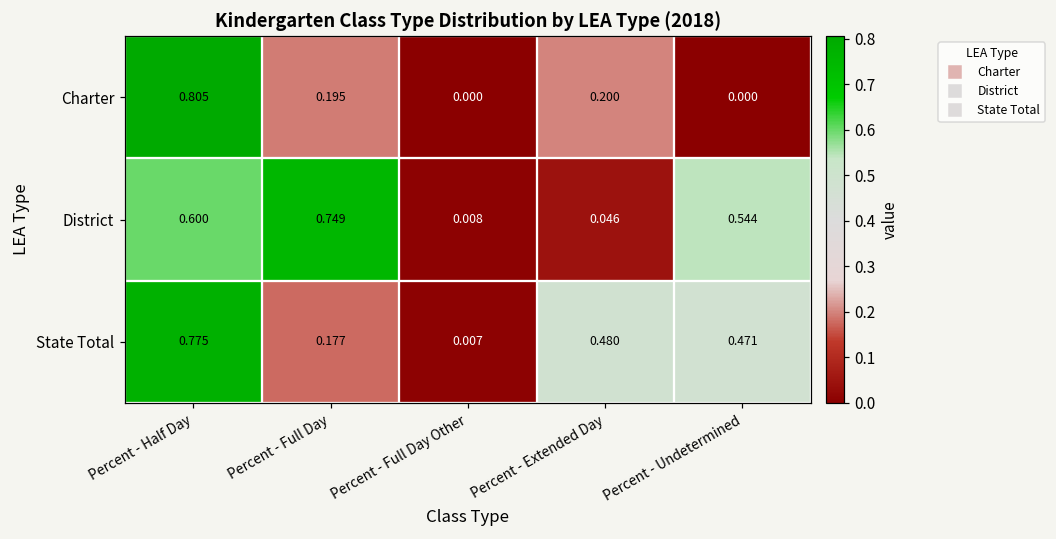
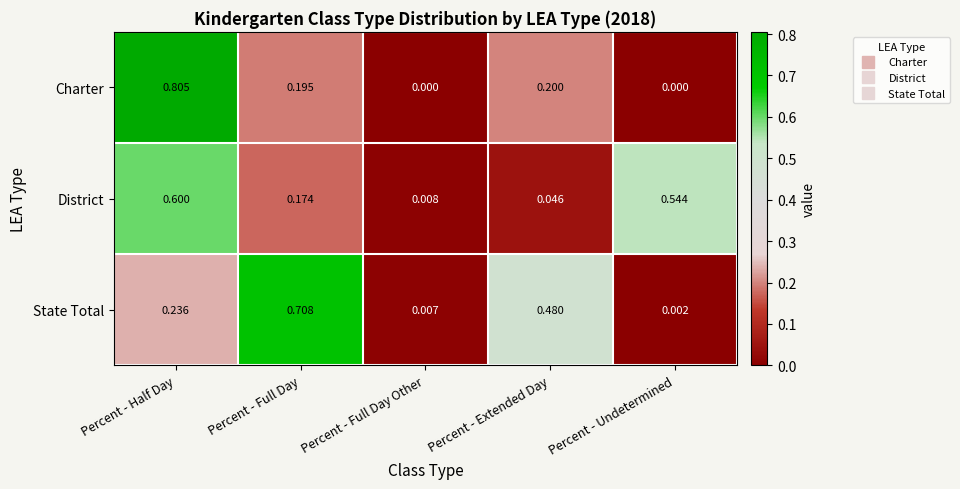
  {
    "Charter": {
      "Percent - Half Day": 0.805,
      "Percent - Full Day": 0.195,
      "Percent - Full Day Other": 0.000,
      "Percent - Extended Day": 0.200,
      "Percent - Undetermined": 0.000
    },
    "District": {
      "Percent - Half Day": 0.600,
-     "Percent - Full Day": 0.749,
+     "Percent - Full Day": 0.174,
      "Percent - Full Day Other": 0.008,
      "Percent - Extended Day": 0.046,
      "Percent - Undetermined": 0.544
    },
    "State Total": {
-     "Percent - Half Day": 0.775,
-     "Percent - Full Day": 0.177,
+     "Percent - Half Day": 0.236,
+     "Percent - Full Day": 0.708,
      "Percent - Full Day Other": 0.007,
      "Percent - Extended Day": 0.480,
-     "Percent - Undetermined": 0.471
+     "Percent - Undetermined": 0.002
    }
  }
